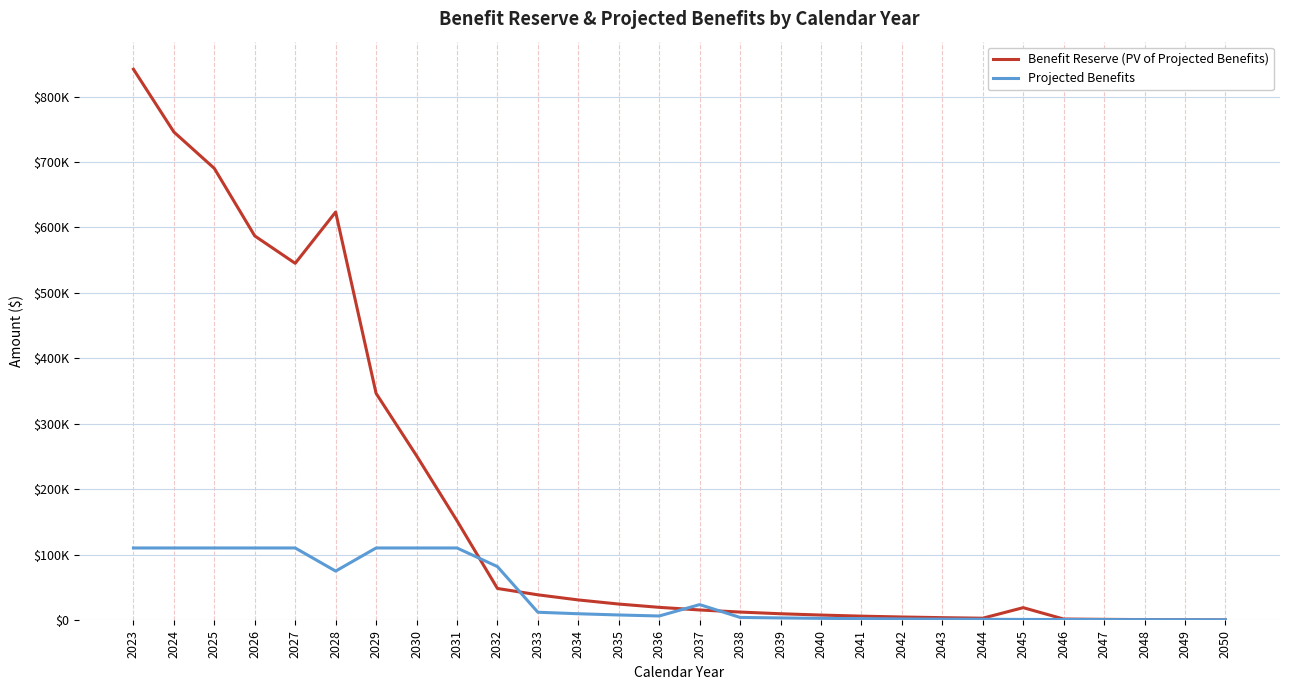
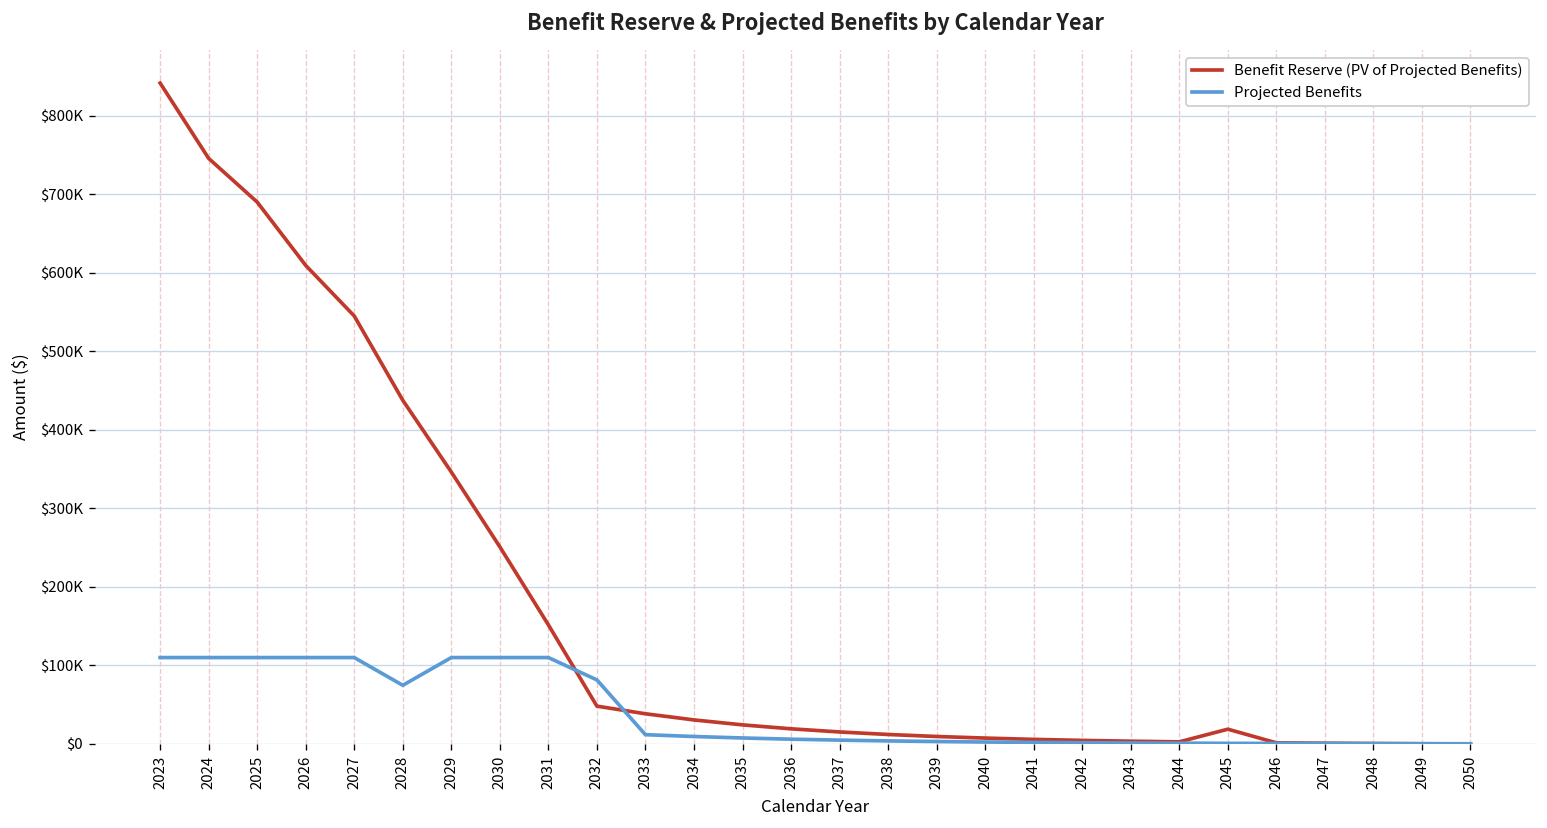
  {
    "Benefit Reserve (PV of Projected Benefits)": {
      "2023": "$840000",
      "2024": "$750000",
      "2025": "$690000",
-     "2026": "$590000",
+     "2026": "$610000",
      "2027": "$550000",
-     "2028": "$620000",
+     "2028": "$440000",
      "2029": "$350000",
      "2030": "$250000",
      "2031": "$150000",
      "2032": "$50000",
      "2033": "$40000",
      "2034": "$30000",
      "2035": "$20000",
      "2036": "$20000",
      "2037": "$20000",
      "2038": "$10000",
      "2039": "$10000",
      "2040": "$10000",
      "2045": "$20000"
    },
    "Projected Benefits": {
      "2023": "$110000",
      "2024": "$110000",
      "2025": "$110000",
      "2026": "$110000",
      "2027": "$110000",
      "2028": "$70000",
      "2029": "$110000",
      "2030": "$110000",
      "2031": "$110000",
      "2032": "$80000",
      "2033": "$10000",
      "2034": "$10000",
      "2035": "$10000",
      "2036": "$10000",
-     "2037": "$20000",
+     "2037": "$0",
      "2038": "$0",
      "2039": "$0",
      "2040": "$0",
      "2045": "$0"
    }
  }
